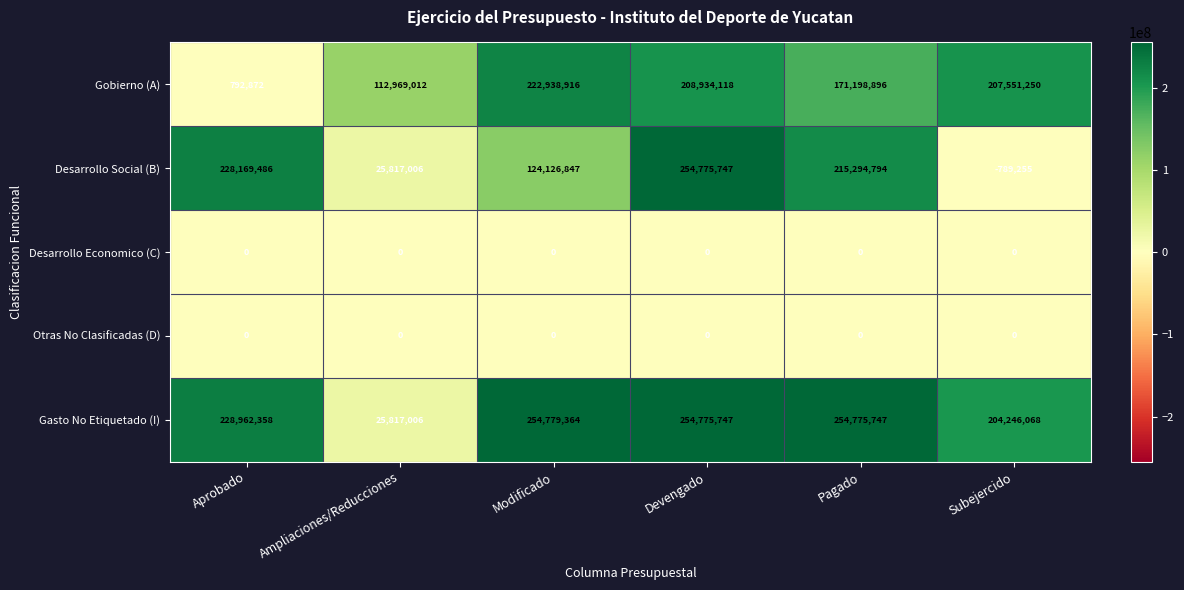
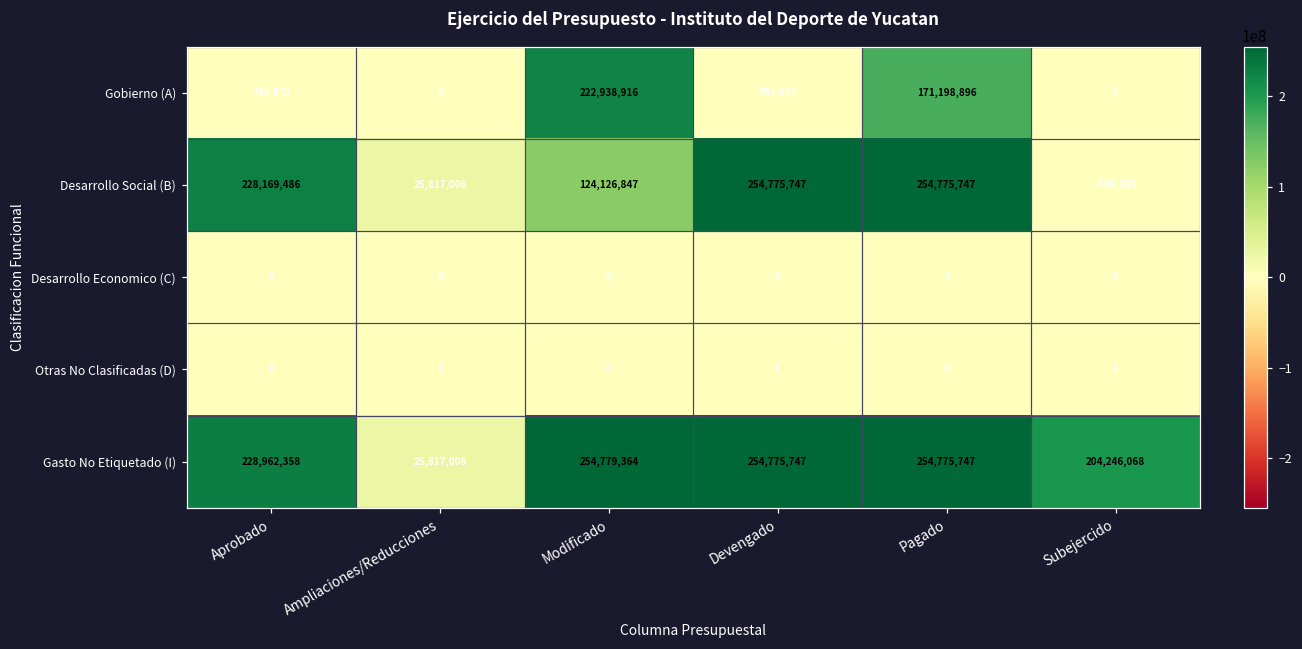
  {
    "Gobierno (A)": {
      "Aprobado": "792,872",
-     "Ampliaciones/Reducciones": "112,969,012",
+     "Ampliaciones/Reducciones": "0",
      "Modificado": "222,938,916",
-     "Devengado": "208,934,118",
+     "Devengado": "792,872",
      "Pagado": "171,198,896",
-     "Subejercido": "207,551,250"
+     "Subejercido": "0"
    },
    "Desarrollo Social (B)": {
      "Aprobado": "228,169,486",
      "Ampliaciones/Reducciones": "25,817,006",
      "Modificado": "124,126,847",
      "Devengado": "254,775,747",
-     "Pagado": "215,294,794",
+     "Pagado": "254,775,747",
      "Subejercido": "-789,255"
    },
    "Desarrollo Economico (C)": {
      "Aprobado": "0",
      "Ampliaciones/Reducciones": "0",
      "Modificado": "0",
      "Devengado": "0",
      "Pagado": "0",
      "Subejercido": "0"
    },
    "Otras No Clasificadas (D)": {
      "Aprobado": "0",
      "Ampliaciones/Reducciones": "0",
      "Modificado": "0",
      "Devengado": "0",
      "Pagado": "0",
      "Subejercido": "0"
    },
    "Gasto No Etiquetado (I)": {
      "Aprobado": "228,962,358",
      "Ampliaciones/Reducciones": "25,817,006",
      "Modificado": "254,779,364",
      "Devengado": "254,775,747",
      "Pagado": "254,775,747",
      "Subejercido": "204,246,068"
    }
  }
